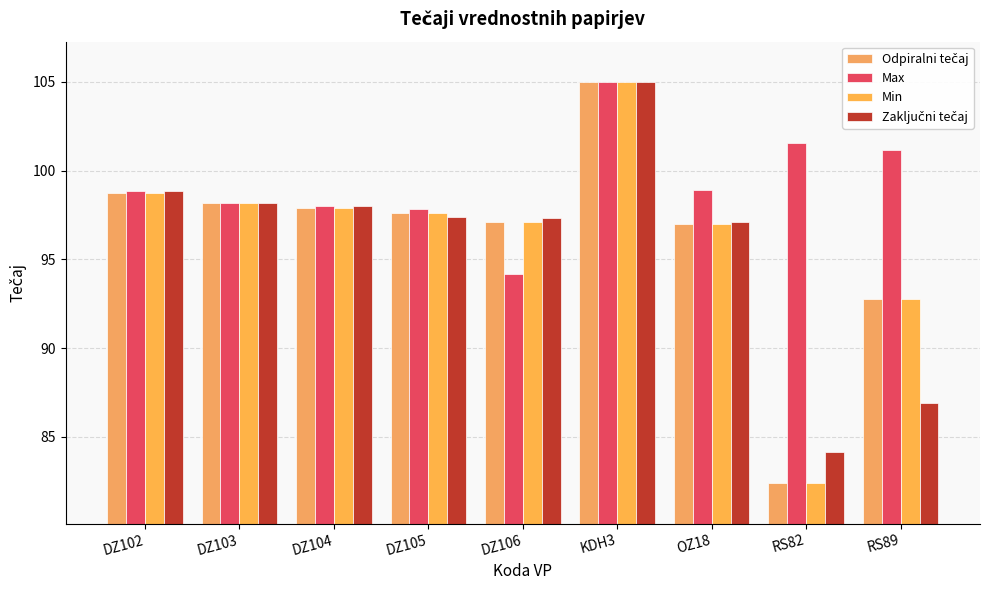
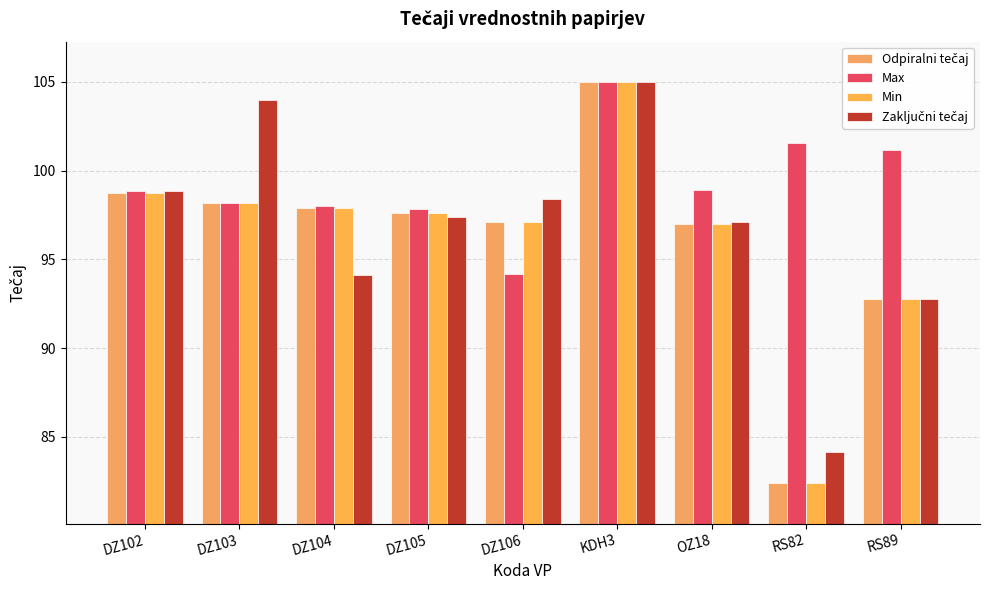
  {
    "Max": {
      "DZ102": 98.9,
      "DZ103": 98.2,
      "DZ104": 98.0,
      "DZ105": 97.8,
      "DZ106": 94.2,
      "KDH3": 105.0,
      "OZ18": 98.9,
      "RS82": 101.6,
      "RS89": 101.2
    },
    "Zaključni tečaj": {
      "DZ102": 98.9,
-     "DZ103": 98.2,
-     "DZ104": 98.0,
+     "DZ103": 104.0,
+     "DZ104": 94.1,
      "DZ105": 97.4,
-     "DZ106": 97.4,
+     "DZ106": 98.4,
      "KDH3": 105.0,
      "OZ18": 97.1,
      "RS82": 84.1,
-     "RS89": 86.9
+     "RS89": 92.8
    }
  }
